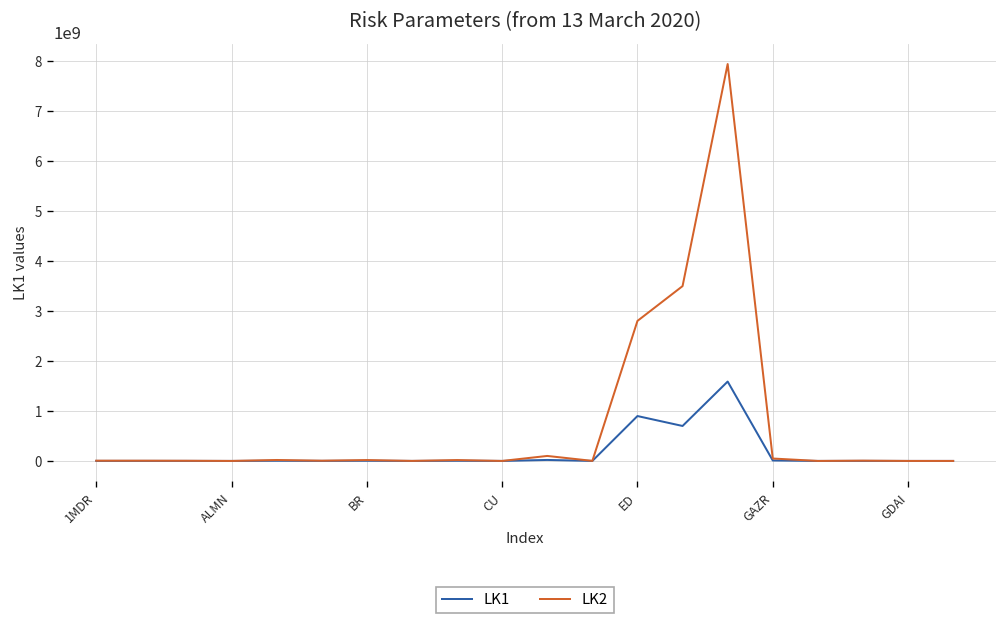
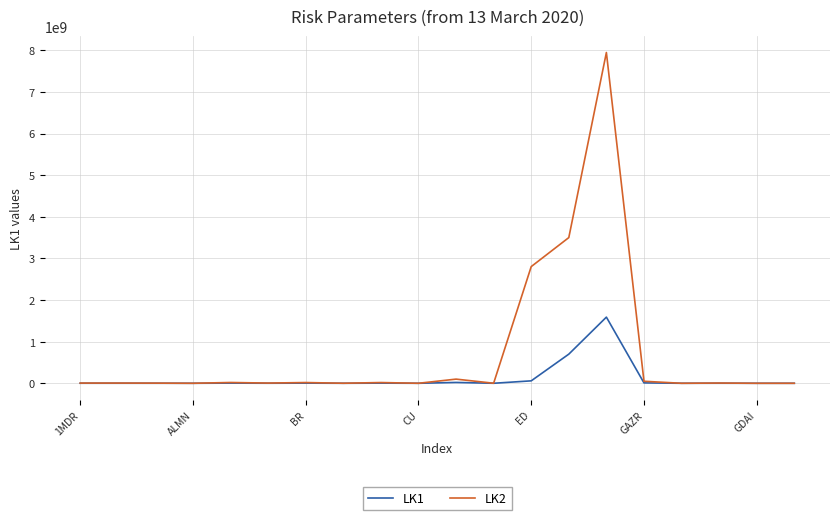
  {
    "LK1": {
-     "ED": 900000000
+     "ED": 100000000
    },
    "LK2": {
      "ED": 2800000000
    }
  }
